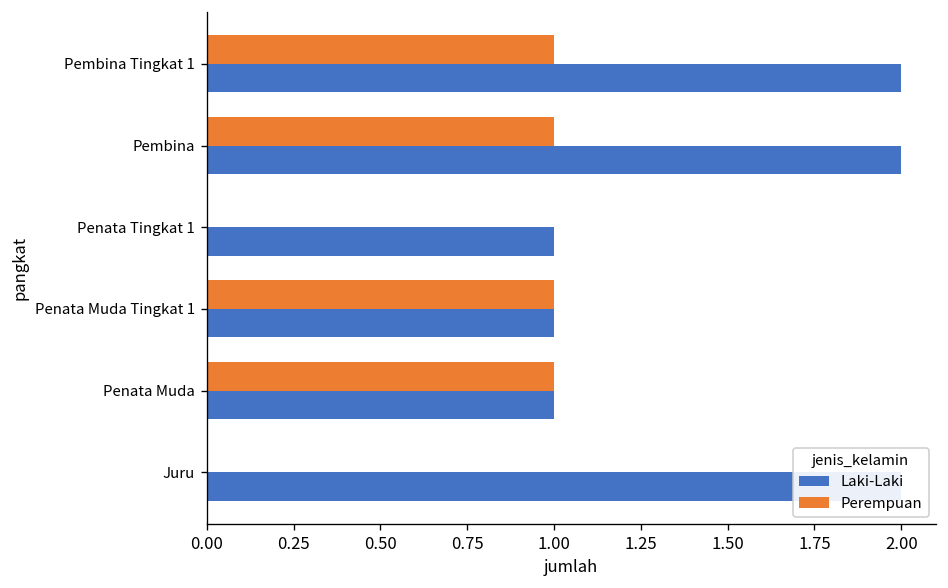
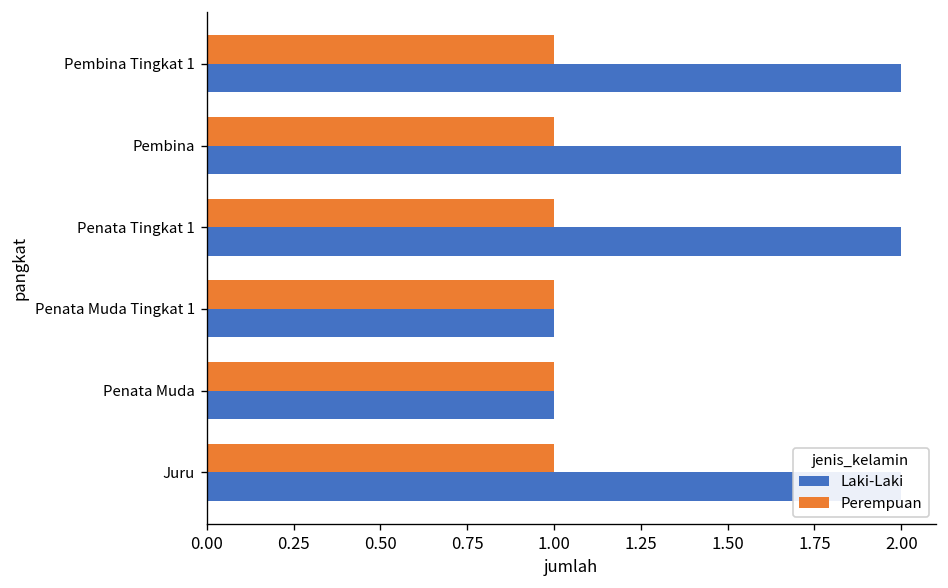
  {
    "Laki-Laki": {
      "Pembina Tingkat 1": 2,
      "Pembina": 2,
-     "Penata Tingkat 1": 1,
+     "Penata Tingkat 1": 2,
      "Penata Muda Tingkat 1": 1,
      "Penata Muda": 1
    },
    "Perempuan": {
      "Pembina Tingkat 1": 1,
      "Pembina": 1,
-     "Penata Tingkat 1": 0,
+     "Penata Tingkat 1": 1,
      "Penata Muda Tingkat 1": 1,
      "Penata Muda": 1,
-     "Juru": 0
+     "Juru": 1
    }
  }
